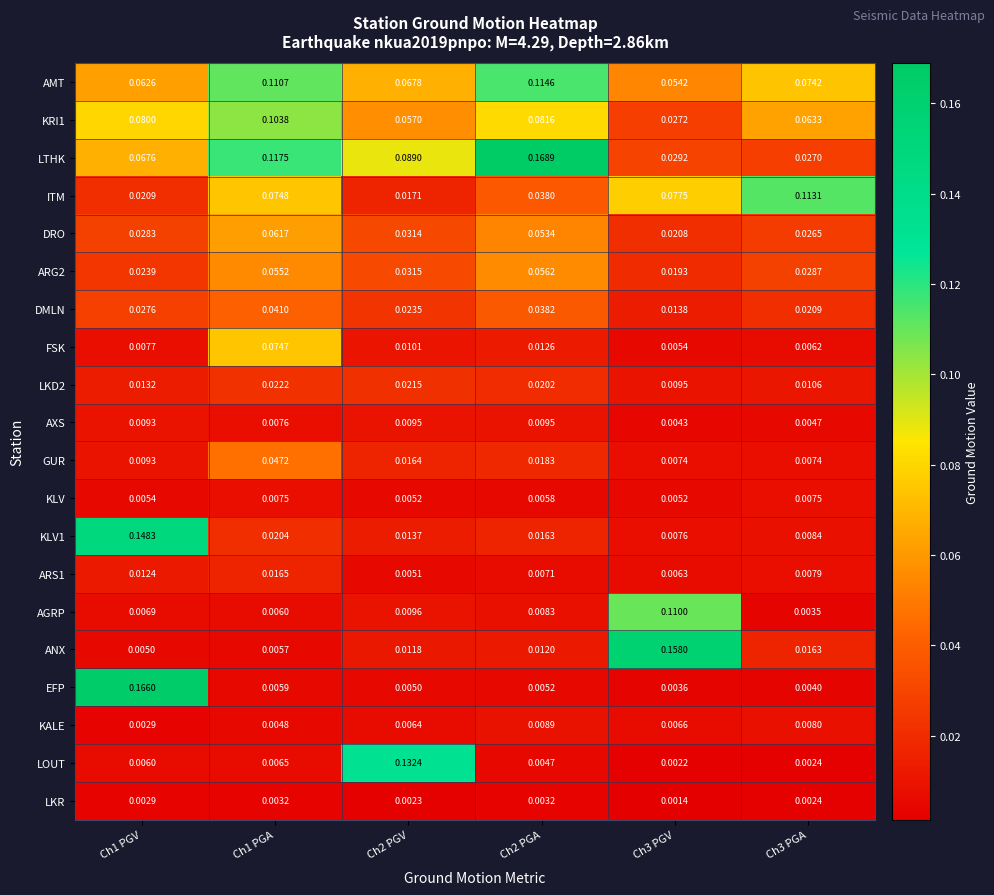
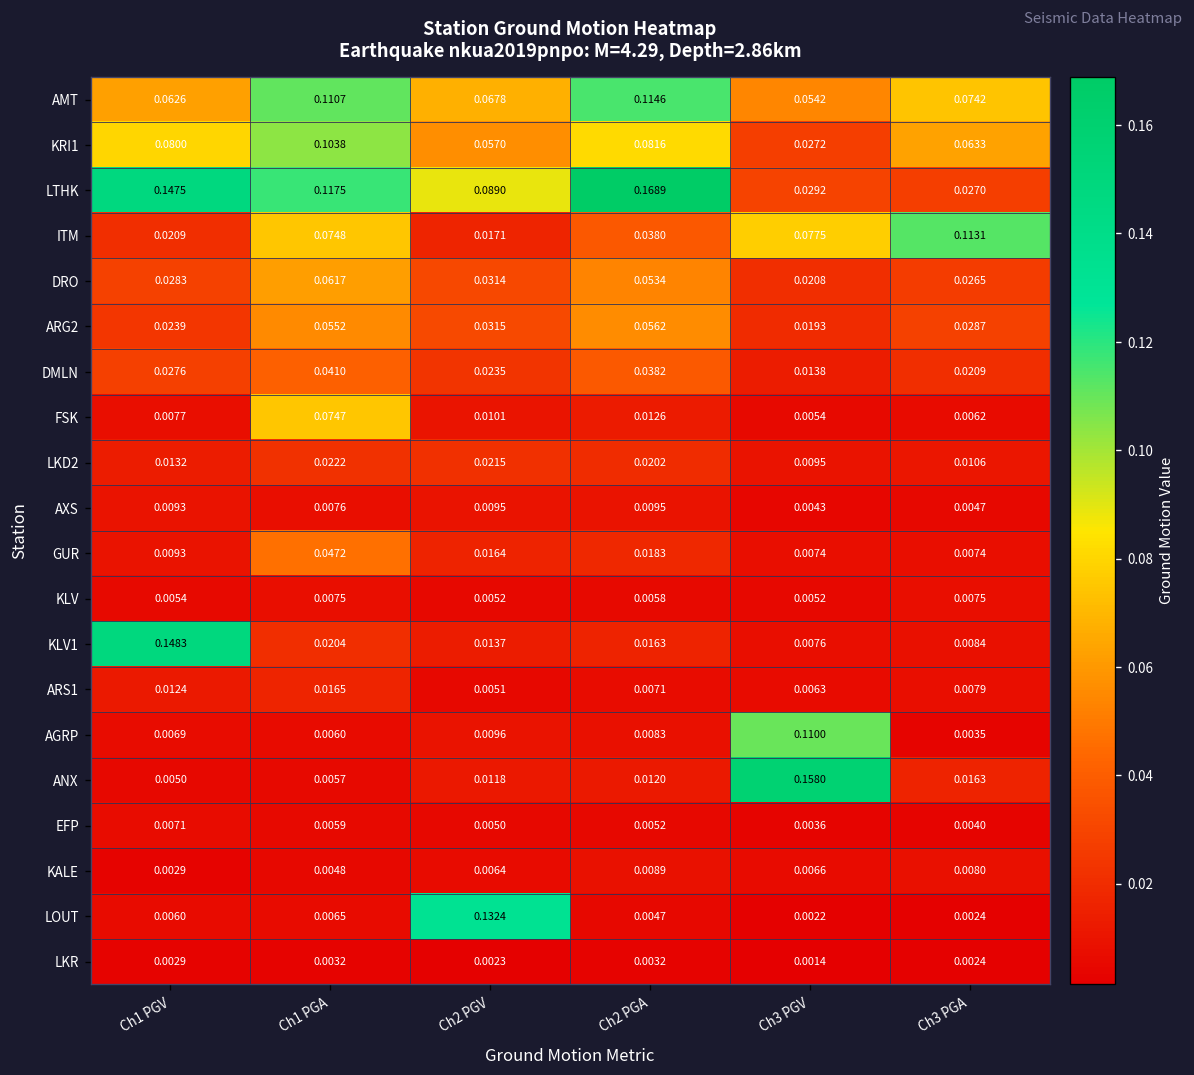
  {
    "AMT": {
      "Ch1 PGV": 0.0626,
      "Ch1 PGA": 0.1107,
      "Ch2 PGV": 0.0678,
      "Ch2 PGA": 0.1146,
      "Ch3 PGV": 0.0542,
      "Ch3 PGA": 0.0742
    },
    "KRI1": {
      "Ch1 PGV": 0.0800,
      "Ch1 PGA": 0.1038,
      "Ch2 PGV": 0.0570,
      "Ch2 PGA": 0.0816,
      "Ch3 PGV": 0.0272,
      "Ch3 PGA": 0.0633
    },
    "LTHK": {
-     "Ch1 PGV": 0.0676,
+     "Ch1 PGV": 0.1475,
      "Ch1 PGA": 0.1175,
      "Ch2 PGV": 0.0890,
      "Ch2 PGA": 0.1689,
      "Ch3 PGV": 0.0292,
      "Ch3 PGA": 0.0270
    },
    "ITM": {
      "Ch1 PGV": 0.0209,
      "Ch1 PGA": 0.0748,
      "Ch2 PGV": 0.0171,
      "Ch2 PGA": 0.0380,
      "Ch3 PGV": 0.0775,
      "Ch3 PGA": 0.1131
    },
    "DRO": {
      "Ch1 PGV": 0.0283,
      "Ch1 PGA": 0.0617,
      "Ch2 PGV": 0.0314,
      "Ch2 PGA": 0.0534,
      "Ch3 PGV": 0.0208,
      "Ch3 PGA": 0.0265
    },
    "ARG2": {
      "Ch1 PGV": 0.0239,
      "Ch1 PGA": 0.0552,
      "Ch2 PGV": 0.0315,
      "Ch2 PGA": 0.0562,
      "Ch3 PGV": 0.0193,
      "Ch3 PGA": 0.0287
    },
    "DMLN": {
      "Ch1 PGV": 0.0276,
      "Ch1 PGA": 0.0410,
      "Ch2 PGV": 0.0235,
      "Ch2 PGA": 0.0382,
      "Ch3 PGV": 0.0138,
      "Ch3 PGA": 0.0209
    },
    "FSK": {
      "Ch1 PGV": 0.0077,
      "Ch1 PGA": 0.0747,
      "Ch2 PGV": 0.0101,
      "Ch2 PGA": 0.0126,
      "Ch3 PGV": 0.0054,
      "Ch3 PGA": 0.0062
    },
    "LKD2": {
      "Ch1 PGV": 0.0132,
      "Ch1 PGA": 0.0222,
      "Ch2 PGV": 0.0215,
      "Ch2 PGA": 0.0202,
      "Ch3 PGV": 0.0095,
      "Ch3 PGA": 0.0106
    },
    "AXS": {
      "Ch1 PGV": 0.0093,
      "Ch1 PGA": 0.0076,
      "Ch2 PGV": 0.0095,
      "Ch2 PGA": 0.0095,
      "Ch3 PGV": 0.0043,
      "Ch3 PGA": 0.0047
    },
    "GUR": {
      "Ch1 PGV": 0.0093,
      "Ch1 PGA": 0.0472,
      "Ch2 PGV": 0.0164,
      "Ch2 PGA": 0.0183,
      "Ch3 PGV": 0.0074,
      "Ch3 PGA": 0.0074
    },
    "KLV": {
      "Ch1 PGV": 0.0054,
      "Ch1 PGA": 0.0075,
      "Ch2 PGV": 0.0052,
      "Ch2 PGA": 0.0058,
      "Ch3 PGV": 0.0052,
      "Ch3 PGA": 0.0075
    },
    "KLV1": {
      "Ch1 PGV": 0.1483,
      "Ch1 PGA": 0.0204,
      "Ch2 PGV": 0.0137,
      "Ch2 PGA": 0.0163,
      "Ch3 PGV": 0.0076,
      "Ch3 PGA": 0.0084
    },
    "ARS1": {
      "Ch1 PGV": 0.0124,
      "Ch1 PGA": 0.0165,
      "Ch2 PGV": 0.0051,
      "Ch2 PGA": 0.0071,
      "Ch3 PGV": 0.0063,
      "Ch3 PGA": 0.0079
    },
    "AGRP": {
      "Ch1 PGV": 0.0069,
      "Ch1 PGA": 0.0060,
      "Ch2 PGV": 0.0096,
      "Ch2 PGA": 0.0083,
      "Ch3 PGV": 0.1100,
      "Ch3 PGA": 0.0035
    },
    "ANX": {
      "Ch1 PGV": 0.0050,
      "Ch1 PGA": 0.0057,
      "Ch2 PGV": 0.0118,
      "Ch2 PGA": 0.0120,
      "Ch3 PGV": 0.1580,
      "Ch3 PGA": 0.0163
    },
    "EFP": {
-     "Ch1 PGV": 0.1660,
+     "Ch1 PGV": 0.0071,
      "Ch1 PGA": 0.0059,
      "Ch2 PGV": 0.0050,
      "Ch2 PGA": 0.0052,
      "Ch3 PGV": 0.0036,
      "Ch3 PGA": 0.0040
    },
    "KALE": {
      "Ch1 PGV": 0.0029,
      "Ch1 PGA": 0.0048,
      "Ch2 PGV": 0.0064,
      "Ch2 PGA": 0.0089,
      "Ch3 PGV": 0.0066,
      "Ch3 PGA": 0.0080
    },
    "LOUT": {
      "Ch1 PGV": 0.0060,
      "Ch1 PGA": 0.0065,
      "Ch2 PGV": 0.1324,
      "Ch2 PGA": 0.0047,
      "Ch3 PGV": 0.0022,
      "Ch3 PGA": 0.0024
    },
    "LKR": {
      "Ch1 PGV": 0.0029,
      "Ch1 PGA": 0.0032,
      "Ch2 PGV": 0.0023,
      "Ch2 PGA": 0.0032,
      "Ch3 PGV": 0.0014,
      "Ch3 PGA": 0.0024
    }
  }
